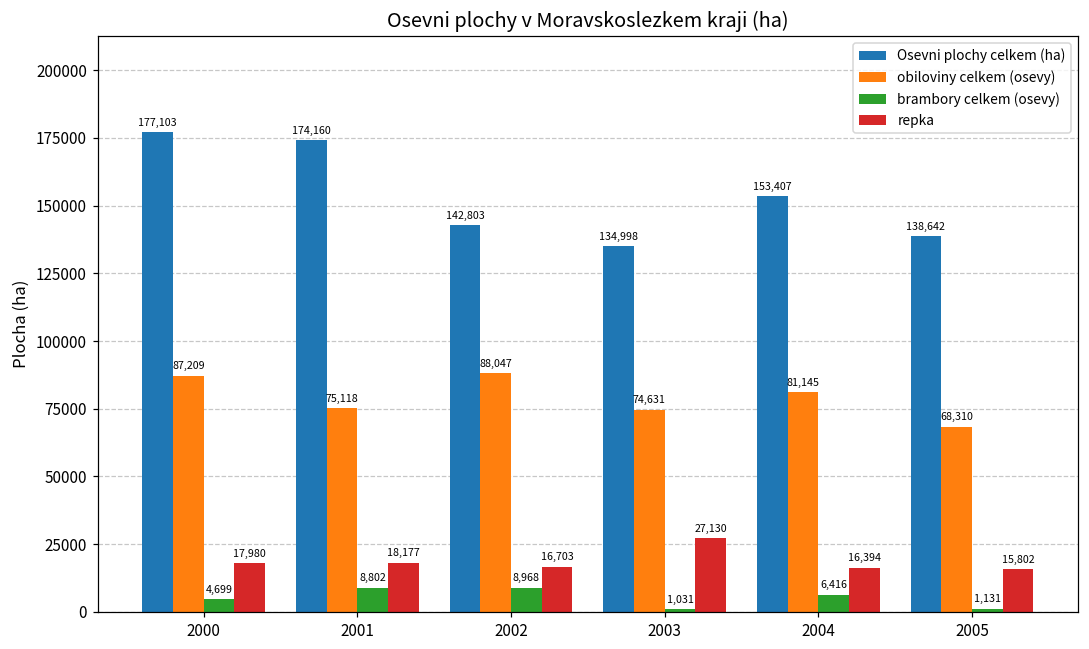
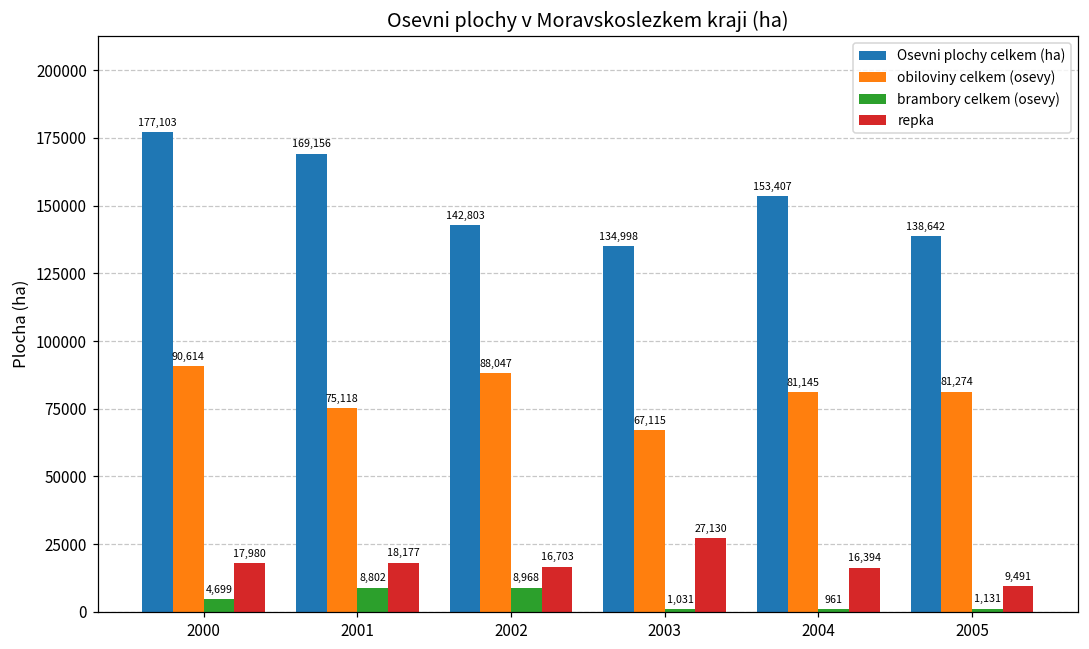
  {
    "Osevni plochy celkem (ha)": {
      "2000": "177,103",
-     "2001": "174,160",
+     "2001": "169,156",
      "2002": "142,803",
      "2003": "134,998",
      "2004": "153,407",
      "2005": "138,642"
    },
    "obiloviny celkem (osevy)": {
-     "2000": "87,209",
+     "2000": "90,614",
      "2001": "75,118",
      "2002": "88,047",
-     "2003": "74,631",
+     "2003": "67,115",
      "2004": "81,145",
-     "2005": "68,310"
+     "2005": "81,274"
    },
    "brambory celkem (osevy)": {
      "2000": "4,699",
      "2001": "8,802",
      "2002": "8,968",
      "2003": "1,031",
-     "2004": "6,416",
+     "2004": "961",
      "2005": "1,131"
    },
    "repka": {
      "2000": "17,980",
      "2001": "18,177",
      "2002": "16,703",
      "2003": "27,130",
      "2004": "16,394",
-     "2005": "15,802"
+     "2005": "9,491"
    }
  }
